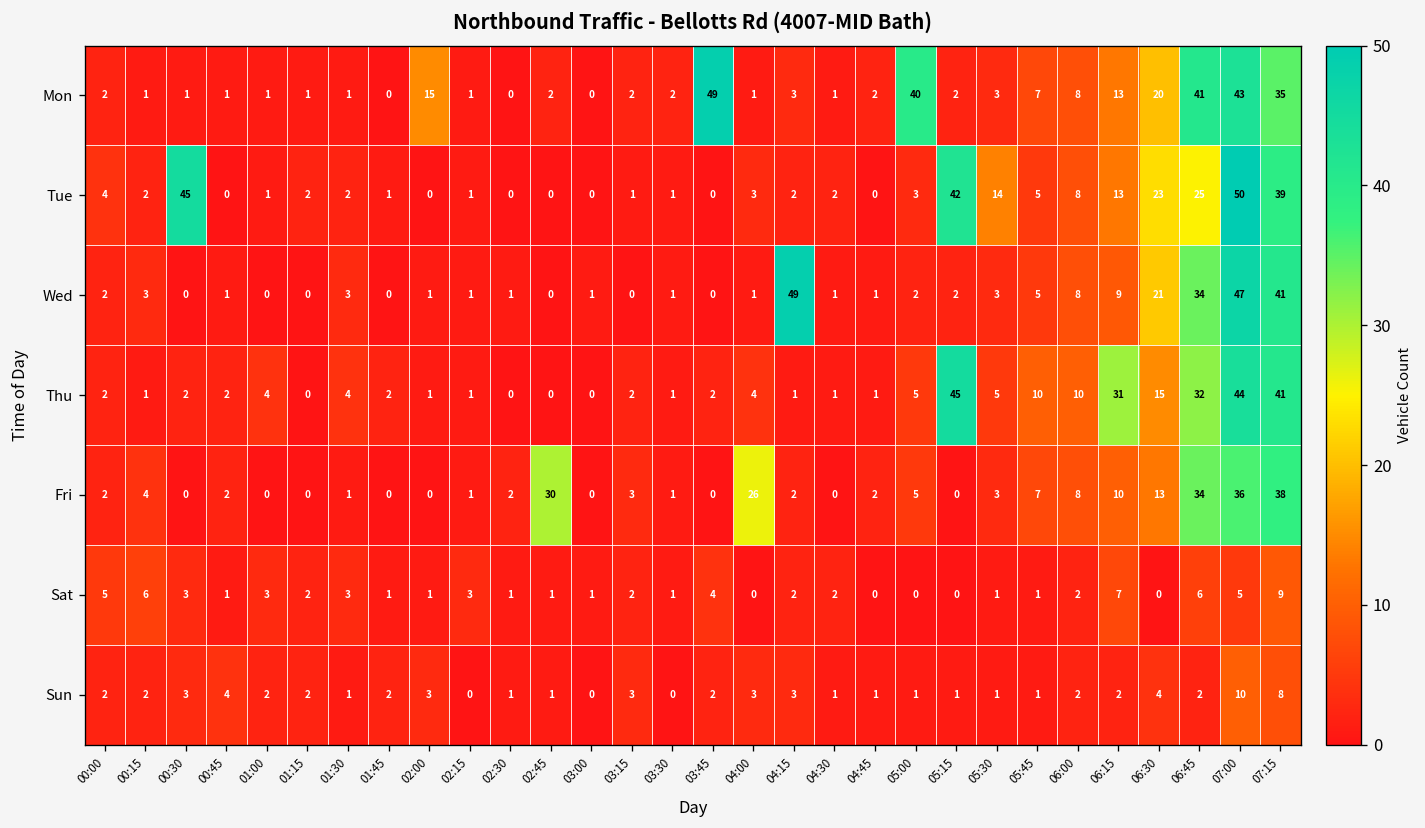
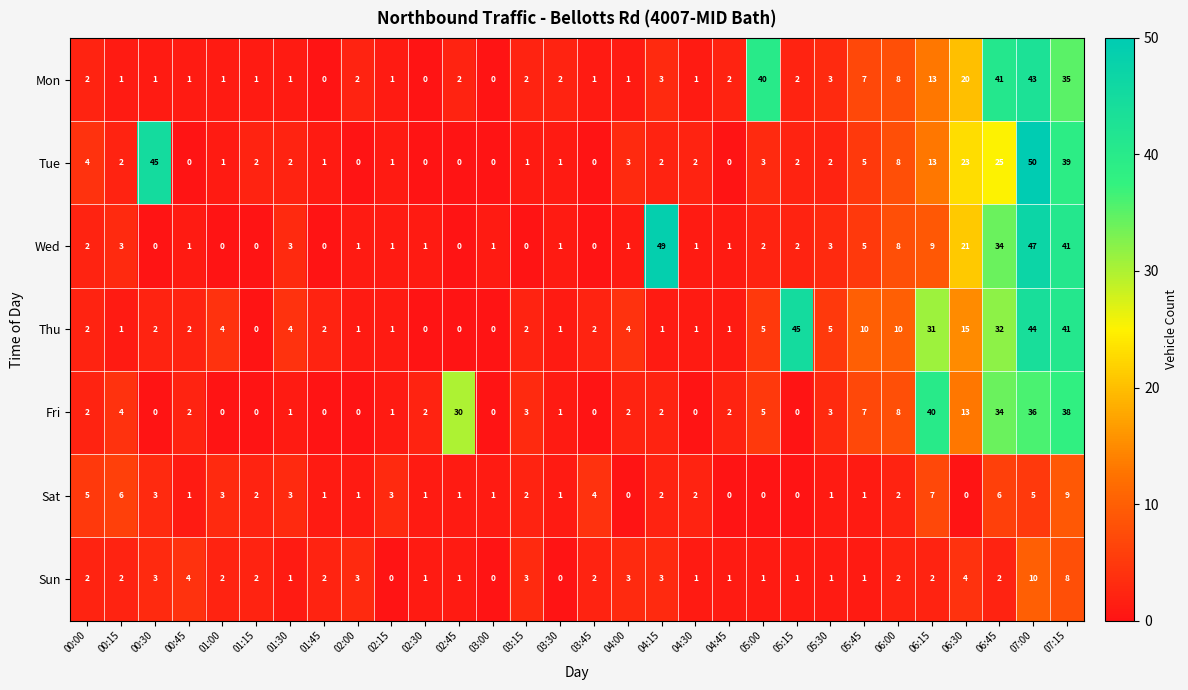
  {
    "Mon": {
      "00:00": 2,
      "00:15": 1,
      "00:30": 1,
      "00:45": 1,
      "01:00": 1,
      "01:15": 1,
      "01:30": 1,
      "01:45": 0,
-     "02:00": 15,
+     "02:00": 2,
      "02:15": 1,
      "02:30": 0,
      "02:45": 2,
      "03:00": 0,
      "03:15": 2,
      "03:30": 2,
-     "03:45": 49,
+     "03:45": 1,
      "04:00": 1,
      "04:15": 3,
      "04:30": 1,
      "04:45": 2,
      "05:00": 40,
      "05:15": 2,
      "05:30": 3,
      "05:45": 7,
      "06:00": 8,
      "06:15": 13,
      "06:30": 20,
      "06:45": 41,
      "07:00": 43,
      "07:15": 35
    },
    "Tue": {
      "00:00": 4,
      "00:15": 2,
      "00:30": 45,
      "00:45": 0,
      "01:00": 1,
      "01:15": 2,
      "01:30": 2,
      "01:45": 1,
      "02:00": 0,
      "02:15": 1,
      "02:30": 0,
      "02:45": 0,
      "03:00": 0,
      "03:15": 1,
      "03:30": 1,
      "03:45": 0,
      "04:00": 3,
      "04:15": 2,
      "04:30": 2,
      "04:45": 0,
      "05:00": 3,
-     "05:15": 42,
-     "05:30": 14,
+     "05:15": 2,
+     "05:30": 2,
      "05:45": 5,
      "06:00": 8,
      "06:15": 13,
      "06:30": 23,
      "06:45": 25,
      "07:00": 50,
      "07:15": 39
    },
    "Fri": {
      "00:00": 2,
      "00:15": 4,
      "00:30": 0,
      "00:45": 2,
      "01:00": 0,
      "01:15": 0,
      "01:30": 1,
      "01:45": 0,
      "02:00": 0,
      "02:15": 1,
      "02:30": 2,
      "02:45": 30,
      "03:00": 0,
      "03:15": 3,
      "03:30": 1,
      "03:45": 0,
-     "04:00": 26,
+     "04:00": 2,
      "04:15": 2,
      "04:30": 0,
      "04:45": 2,
      "05:00": 5,
      "05:15": 0,
      "05:30": 3,
      "05:45": 7,
      "06:00": 8,
-     "06:15": 10,
+     "06:15": 40,
      "06:30": 13,
      "06:45": 34,
      "07:00": 36,
      "07:15": 38
    }
  }
